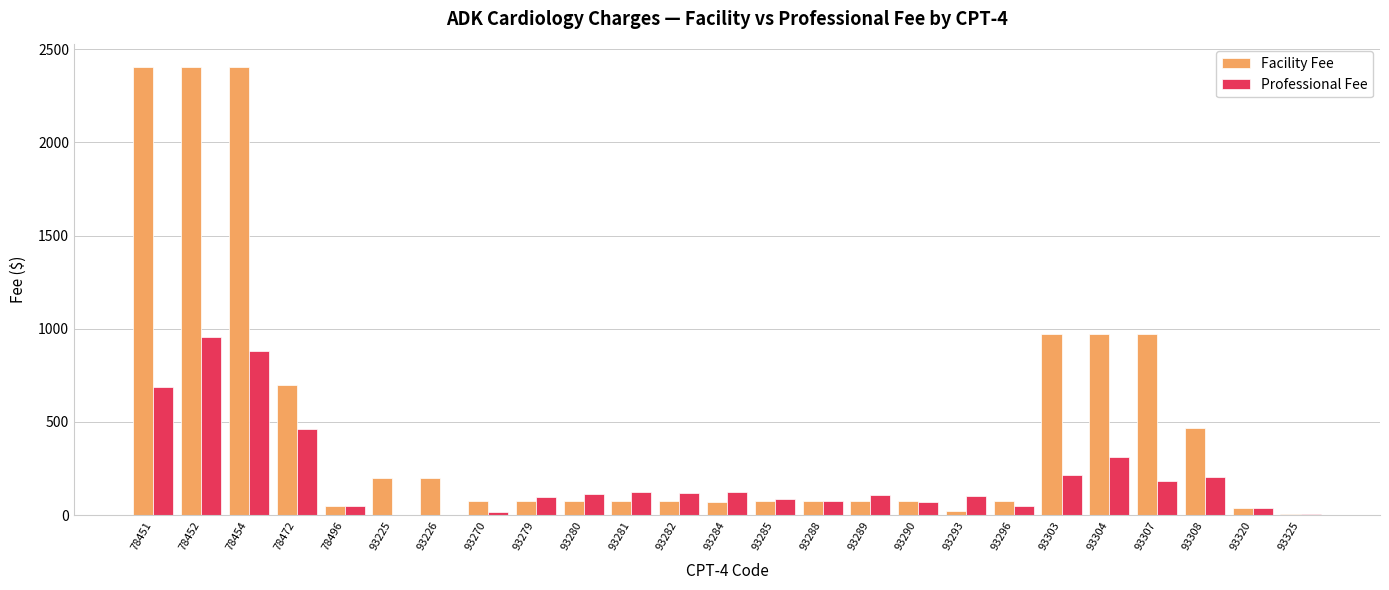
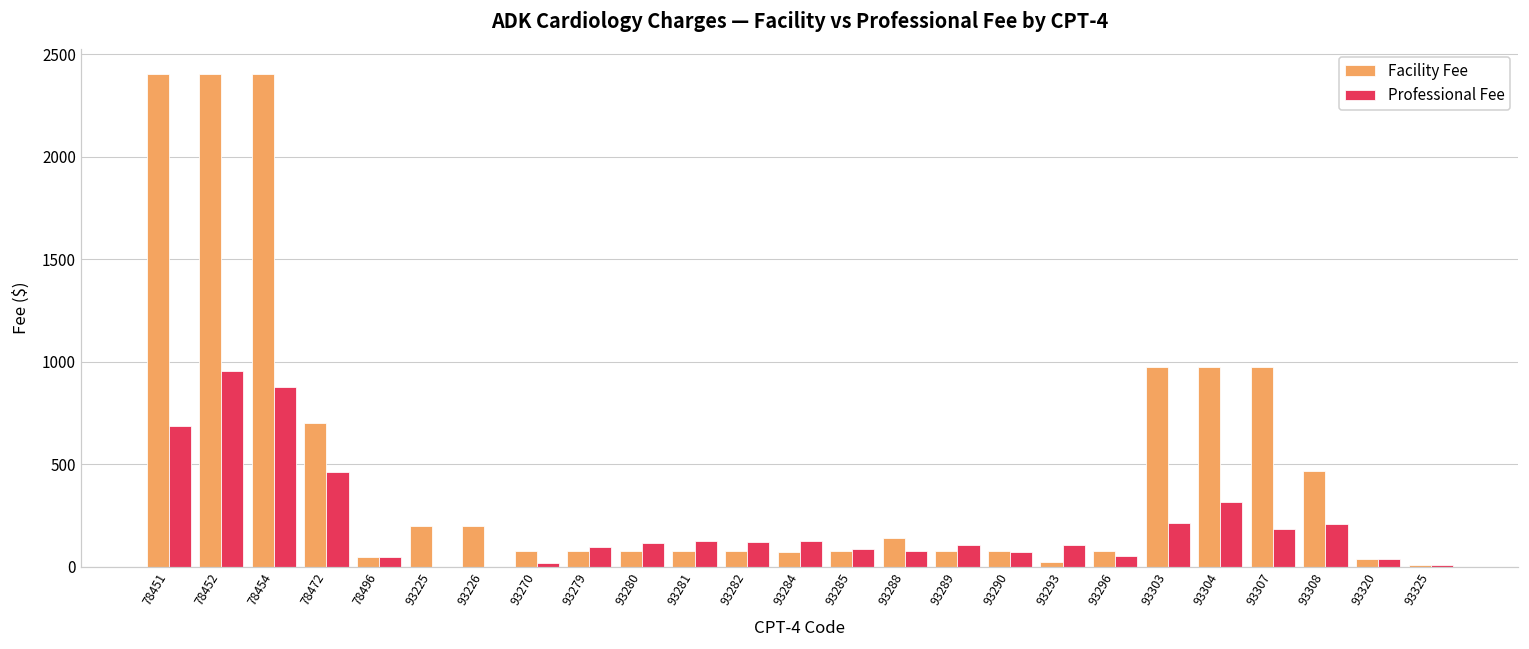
  {
    "Facility Fee": {
      "78451": 2410,
      "78452": 2410,
      "78454": 2410,
      "78472": 700,
      "78496": 50,
      "93225": 200,
      "93226": 200,
      "93270": 80,
      "93279": 80,
      "93280": 80,
      "93281": 80,
      "93282": 80,
      "93284": 70,
      "93285": 80,
-     "93288": 80,
+     "93288": 140,
      "93289": 80,
      "93290": 80,
      "93293": 20,
      "93296": 80,
      "93303": 970,
      "93304": 970,
      "93307": 970,
      "93308": 470,
      "93320": 40
    },
    "Professional Fee": {
      "78451": 690,
      "78452": 950,
      "78454": 880,
      "78472": 460,
      "78496": 50,
      "93225": 0,
      "93226": 0,
      "93270": 20,
      "93279": 100,
      "93280": 120,
      "93281": 120,
      "93282": 120,
      "93284": 130,
      "93285": 80,
      "93288": 80,
      "93289": 110,
      "93290": 70,
      "93293": 100,
      "93296": 50,
      "93303": 210,
      "93304": 310,
      "93307": 180,
      "93308": 210,
      "93320": 40
    }
  }
